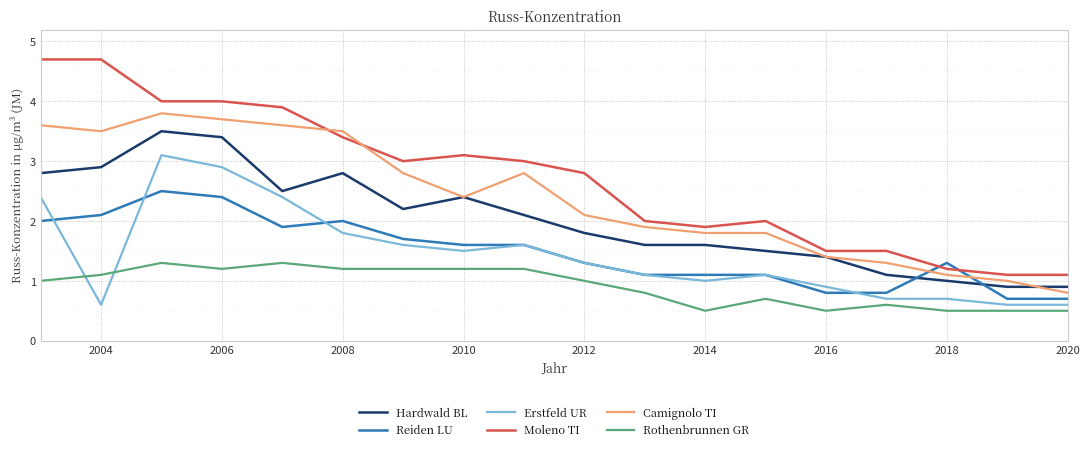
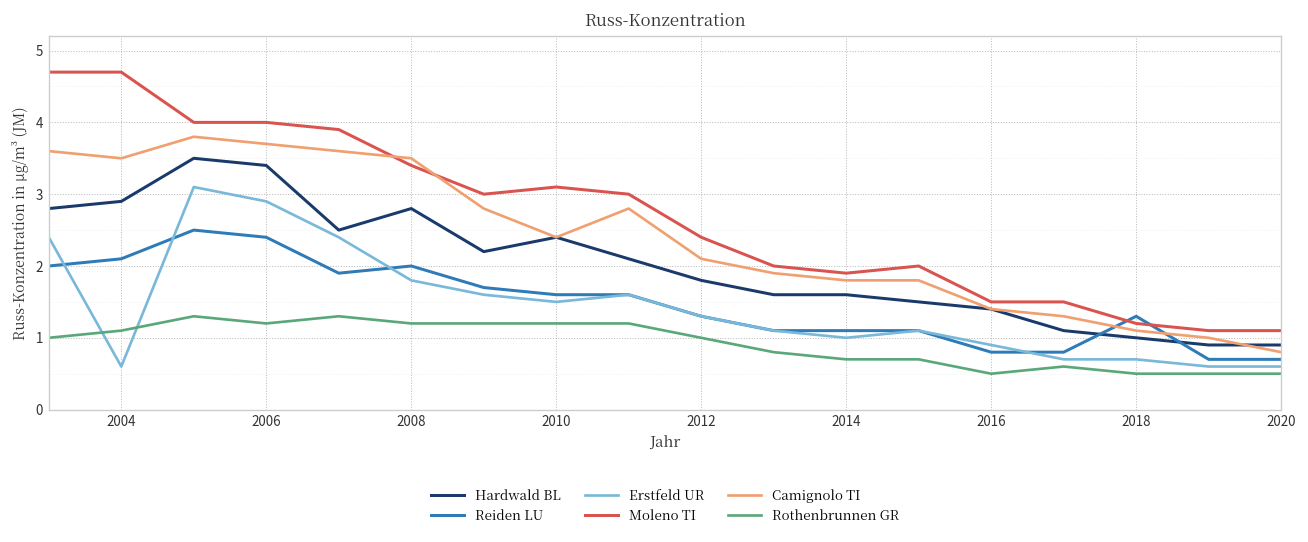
  {
    "Hardwald BL": {
      "2004": 2.9,
      "2006": 3.4,
      "2008": 2.8,
      "2012": 1.8,
      "2014": 1.6,
      "2018": 1.0,
      "2020": 0.9
    },
    "Reiden LU": {
      "2004": 2.1,
      "2006": 2.4,
      "2008": 2.0,
      "2010": 1.6,
      "2014": 1.1,
      "2016": 0.8,
      "2018": 1.3,
      "2020": 0.7
    },
    "Erstfeld UR": {
      "2004": 0.6,
      "2006": 2.9,
      "2008": 1.8,
      "2010": 1.5,
      "2014": 1.0,
      "2016": 0.9,
      "2018": 0.7,
      "2020": 0.6
    },
    "Moleno TI": {
      "2004": 4.7,
      "2006": 4.0,
      "2008": 3.4,
      "2010": 3.1,
-     "2012": 2.8,
+     "2012": 2.4,
      "2014": 1.9,
      "2016": 1.5,
      "2018": 1.2,
      "2020": 1.1
    },
    "Camignolo TI": {
      "2004": 3.5,
      "2006": 3.7,
      "2008": 3.5,
      "2012": 2.1,
      "2014": 1.8,
      "2018": 1.1,
      "2020": 0.8
    },
    "Rothenbrunnen GR": {
      "2004": 1.1,
      "2006": 1.2,
      "2008": 1.2,
      "2010": 1.2,
      "2012": 1.0,
-     "2014": 0.5,
+     "2014": 0.7,
      "2016": 0.5,
      "2018": 0.5,
      "2020": 0.5
    }
  }
